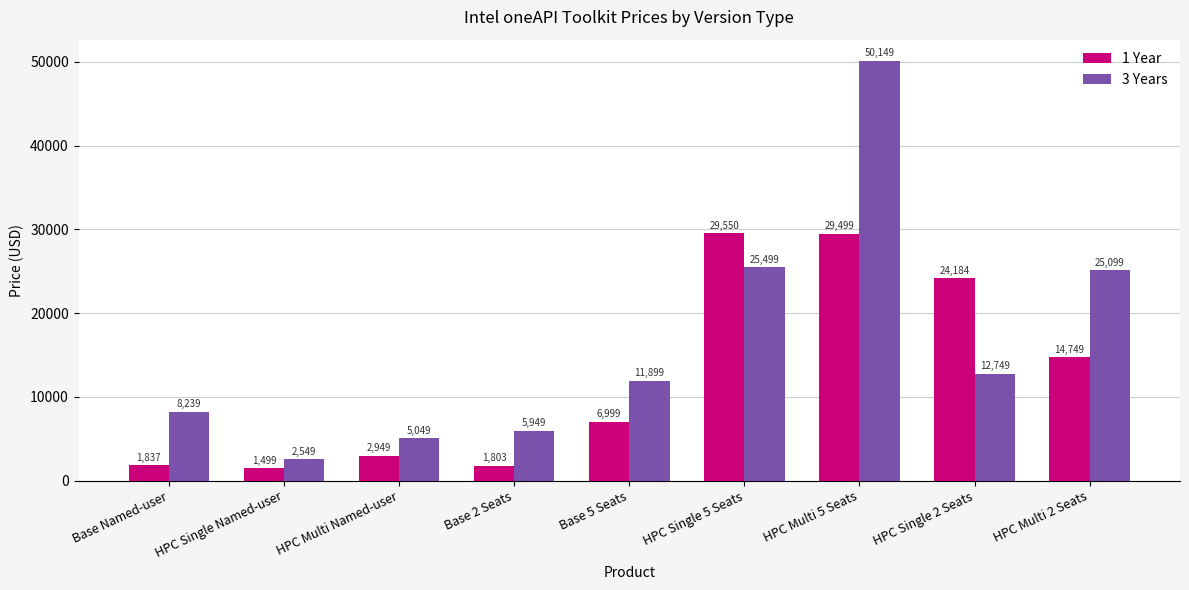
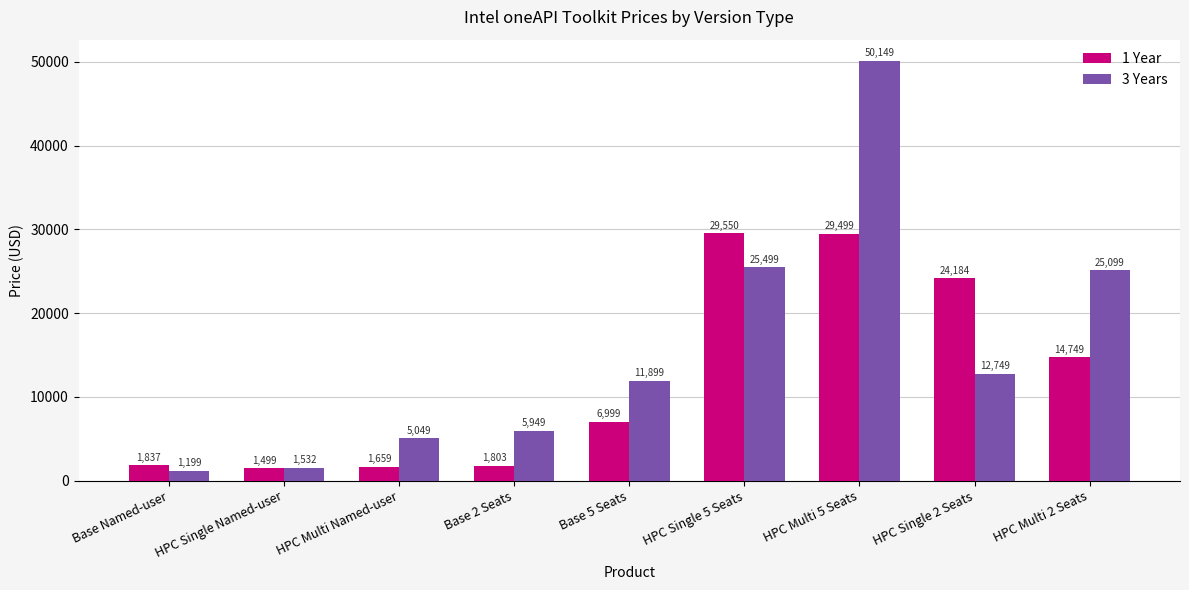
  {
    "1 Year": {
      "Base Named-user": "1,837",
      "HPC Single Named-user": "1,499",
-     "HPC Multi Named-user": "2,949",
+     "HPC Multi Named-user": "1,659",
      "Base 2 Seats": "1,803",
      "Base 5 Seats": "6,999",
      "HPC Single 5 Seats": "29,550",
      "HPC Multi 5 Seats": "29,499",
      "HPC Single 2 Seats": "24,184",
      "HPC Multi 2 Seats": "14,749"
    },
    "3 Years": {
-     "Base Named-user": "8,239",
-     "HPC Single Named-user": "2,549",
+     "Base Named-user": "1,199",
+     "HPC Single Named-user": "1,532",
      "HPC Multi Named-user": "5,049",
      "Base 2 Seats": "5,949",
      "Base 5 Seats": "11,899",
      "HPC Single 5 Seats": "25,499",
      "HPC Multi 5 Seats": "50,149",
      "HPC Single 2 Seats": "12,749",
      "HPC Multi 2 Seats": "25,099"
    }
  }
